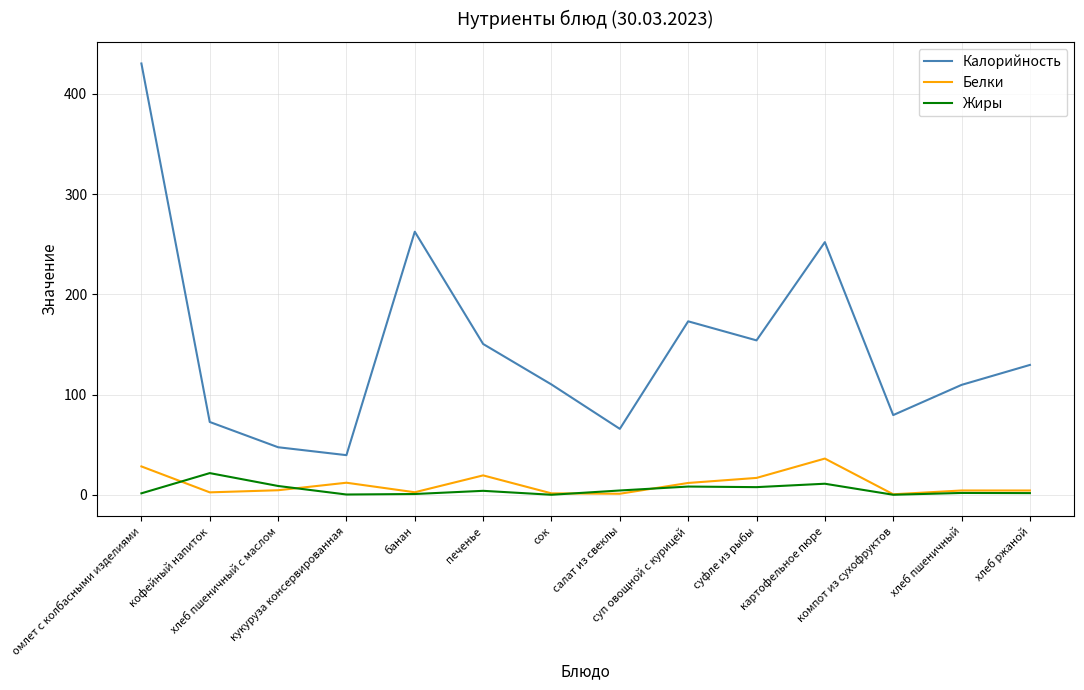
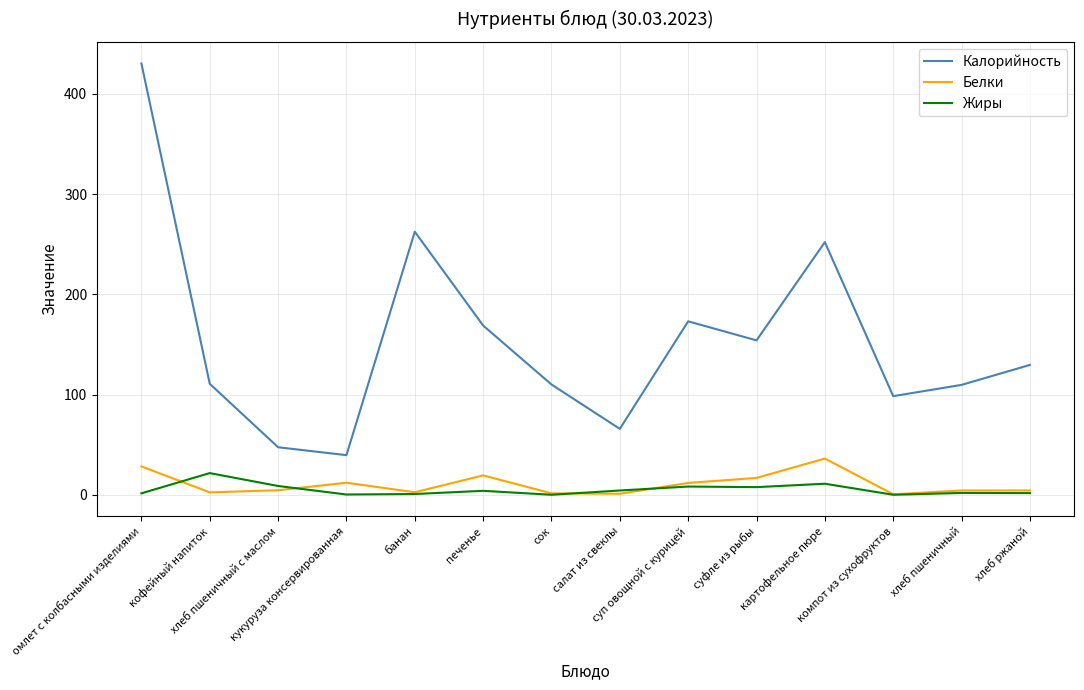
  {
    "Калорийность": {
      "омлет с колбасными изделиями": 430,
-     "кофейный напиток": 73,
+     "кофейный напиток": 111,
      "хлеб пшеничный с маслом": 47,
      "кукуруза консервированная": 40,
      "банан": 262,
-     "печенье": 150,
+     "печенье": 169,
      "сок": 110,
      "салат из свеклы": 66,
      "суп овощной с курицей": 173,
      "суфле из рыбы": 154,
      "картофельное пюре": 252,
-     "компот из сухофруктов": 79,
+     "компот из сухофруктов": 98,
      "хлеб пшеничный": 110,
      "хлеб ржаной": 130
    },
    "Белки": {
      "омлет с колбасными изделиями": 28,
      "кофейный напиток": 2,
      "хлеб пшеничный с маслом": 5,
      "кукуруза консервированная": 12,
      "печенье": 19,
      "салат из свеклы": 1,
      "суп овощной с курицей": 12,
      "суфле из рыбы": 17,
      "картофельное пюре": 36,
      "хлеб ржаной": 4
    },
    "Жиры": {
      "омлет с колбасными изделиями": 1,
      "кофейный напиток": 22,
      "хлеб пшеничный с маслом": 9,
      "кукуруза консервированная": 0,
      "печенье": 4,
      "салат из свеклы": 4,
      "суп овощной с курицей": 8,
      "суфле из рыбы": 8,
      "картофельное пюре": 11,
      "хлеб ржаной": 2
    }
  }
